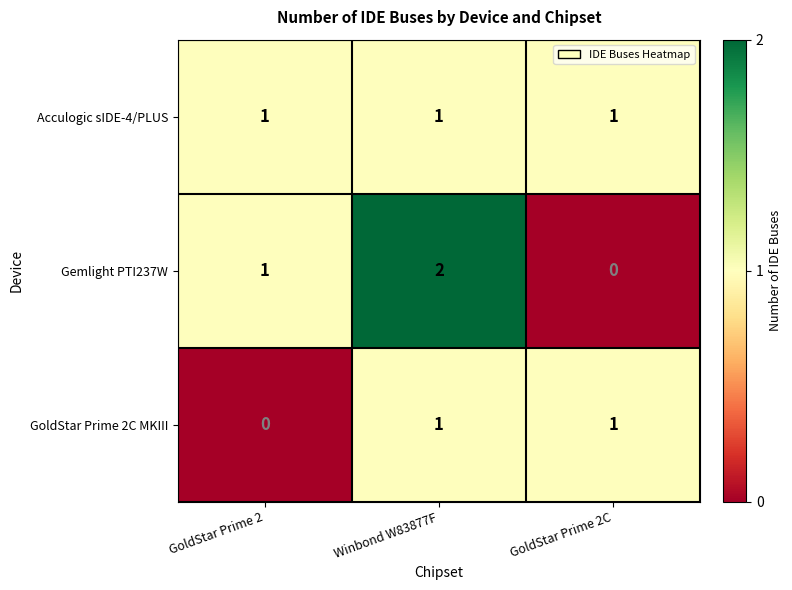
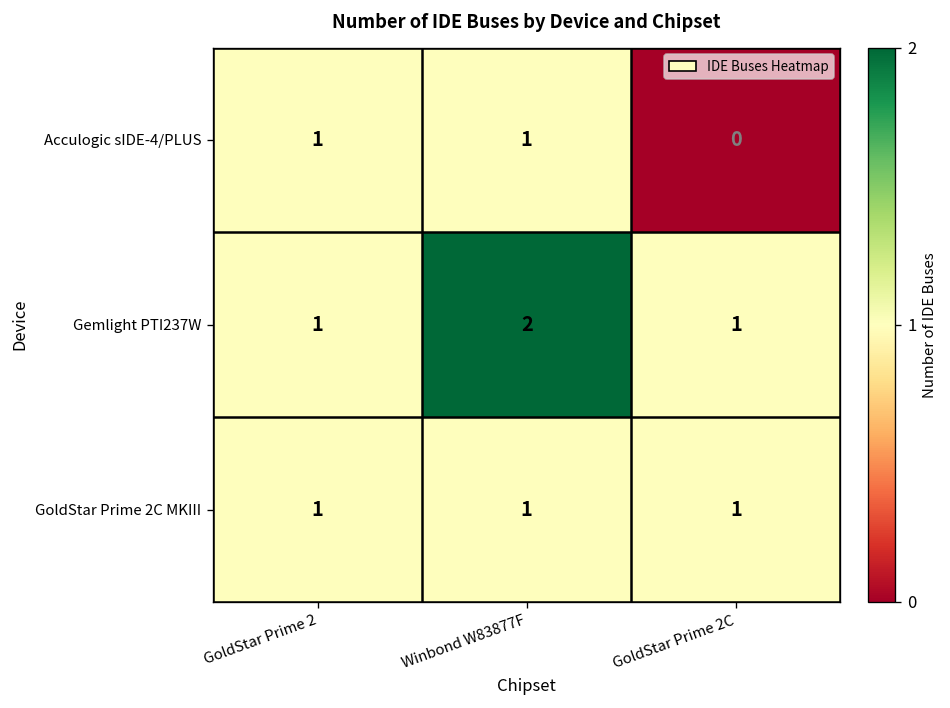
  {
    "Acculogic sIDE-4/PLUS": {
      "GoldStar Prime 2": 1,
      "Winbond W83877F": 1,
-     "GoldStar Prime 2C": 1
+     "GoldStar Prime 2C": 0
    },
    "Gemlight PTI237W": {
      "GoldStar Prime 2": 1,
      "Winbond W83877F": 2,
-     "GoldStar Prime 2C": 0
+     "GoldStar Prime 2C": 1
    },
    "GoldStar Prime 2C MKIII": {
-     "GoldStar Prime 2": 0,
+     "GoldStar Prime 2": 1,
      "Winbond W83877F": 1,
      "GoldStar Prime 2C": 1
    }
  }
